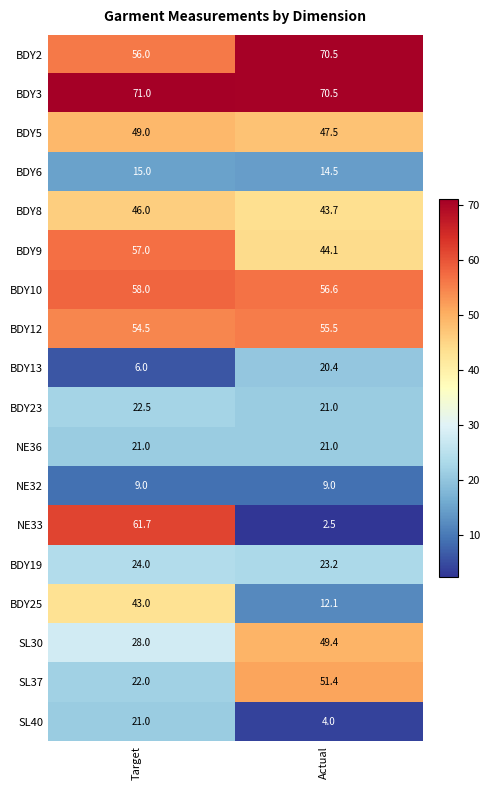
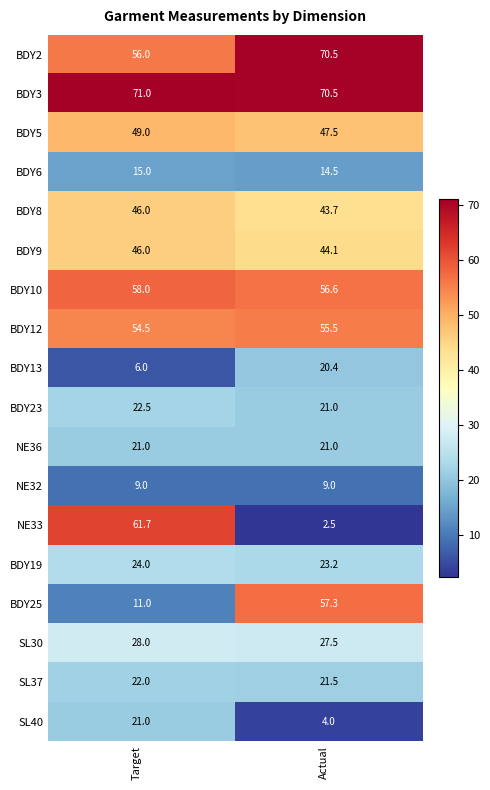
  {
    "BDY2": {
      "Target": 56.0,
      "Actual": 70.5
    },
    "BDY3": {
      "Target": 71.0,
      "Actual": 70.5
    },
    "BDY5": {
      "Target": 49.0,
      "Actual": 47.5
    },
    "BDY6": {
      "Target": 15.0,
      "Actual": 14.5
    },
    "BDY8": {
      "Target": 46.0,
      "Actual": 43.7
    },
    "BDY9": {
-     "Target": 57.0,
+     "Target": 46.0,
      "Actual": 44.1
    },
    "BDY10": {
      "Target": 58.0,
      "Actual": 56.6
    },
    "BDY12": {
      "Target": 54.5,
      "Actual": 55.5
    },
    "BDY13": {
      "Target": 6.0,
      "Actual": 20.4
    },
    "BDY23": {
      "Target": 22.5,
      "Actual": 21.0
    },
    "NE36": {
      "Target": 21.0,
      "Actual": 21.0
    },
    "NE32": {
      "Target": 9.0,
      "Actual": 9.0
    },
    "NE33": {
      "Target": 61.7,
      "Actual": 2.5
    },
    "BDY19": {
      "Target": 24.0,
      "Actual": 23.2
    },
    "BDY25": {
-     "Target": 43.0,
-     "Actual": 12.1
+     "Target": 11.0,
+     "Actual": 57.3
    },
    "SL30": {
      "Target": 28.0,
-     "Actual": 49.4
+     "Actual": 27.5
    },
    "SL37": {
      "Target": 22.0,
-     "Actual": 51.4
+     "Actual": 21.5
    },
    "SL40": {
      "Target": 21.0,
      "Actual": 4.0
    }
  }
